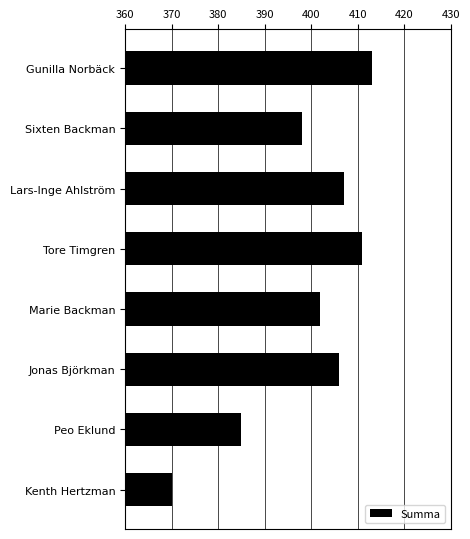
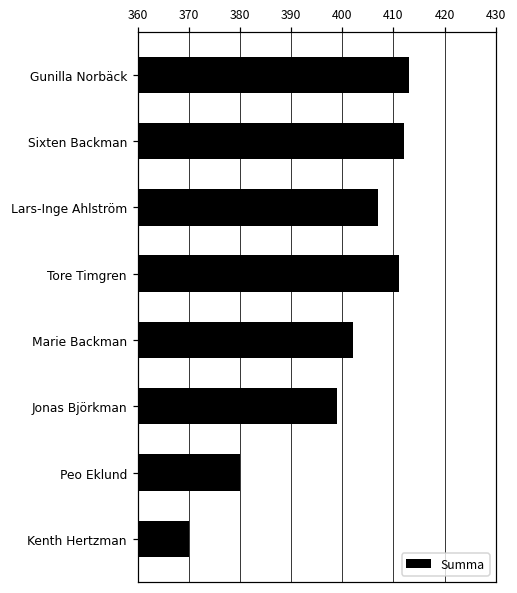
  {
    "Gunilla Norbäck": 413,
-   "Sixten Backman": 398,
+   "Sixten Backman": 412,
    "Lars-Inge Ahlström": 407,
    "Tore Timgren": 411,
    "Marie Backman": 402,
-   "Jonas Björkman": 406,
-   "Peo Eklund": 385,
+   "Jonas Björkman": 399,
+   "Peo Eklund": 380,
    "Kenth Hertzman": 370
  }
